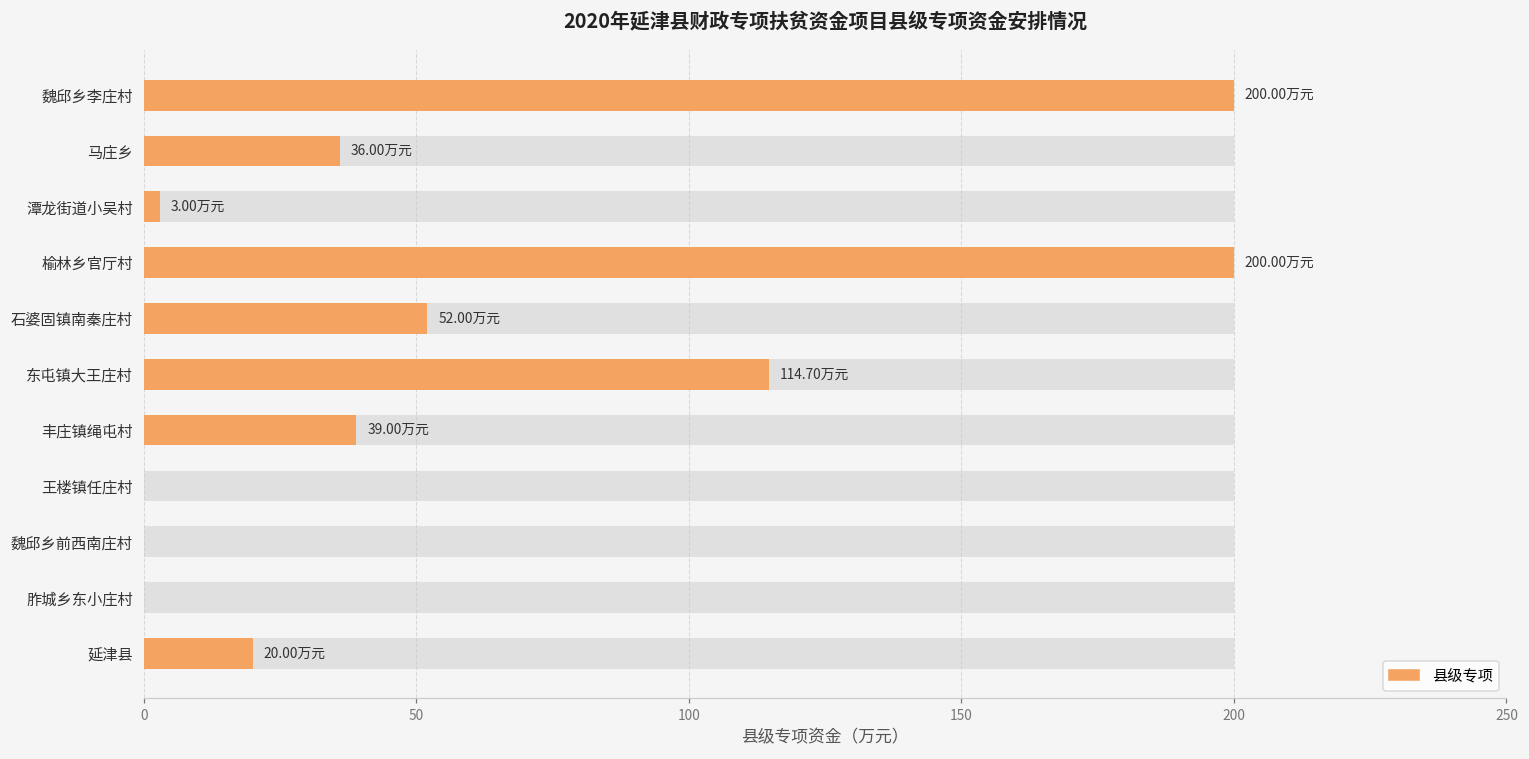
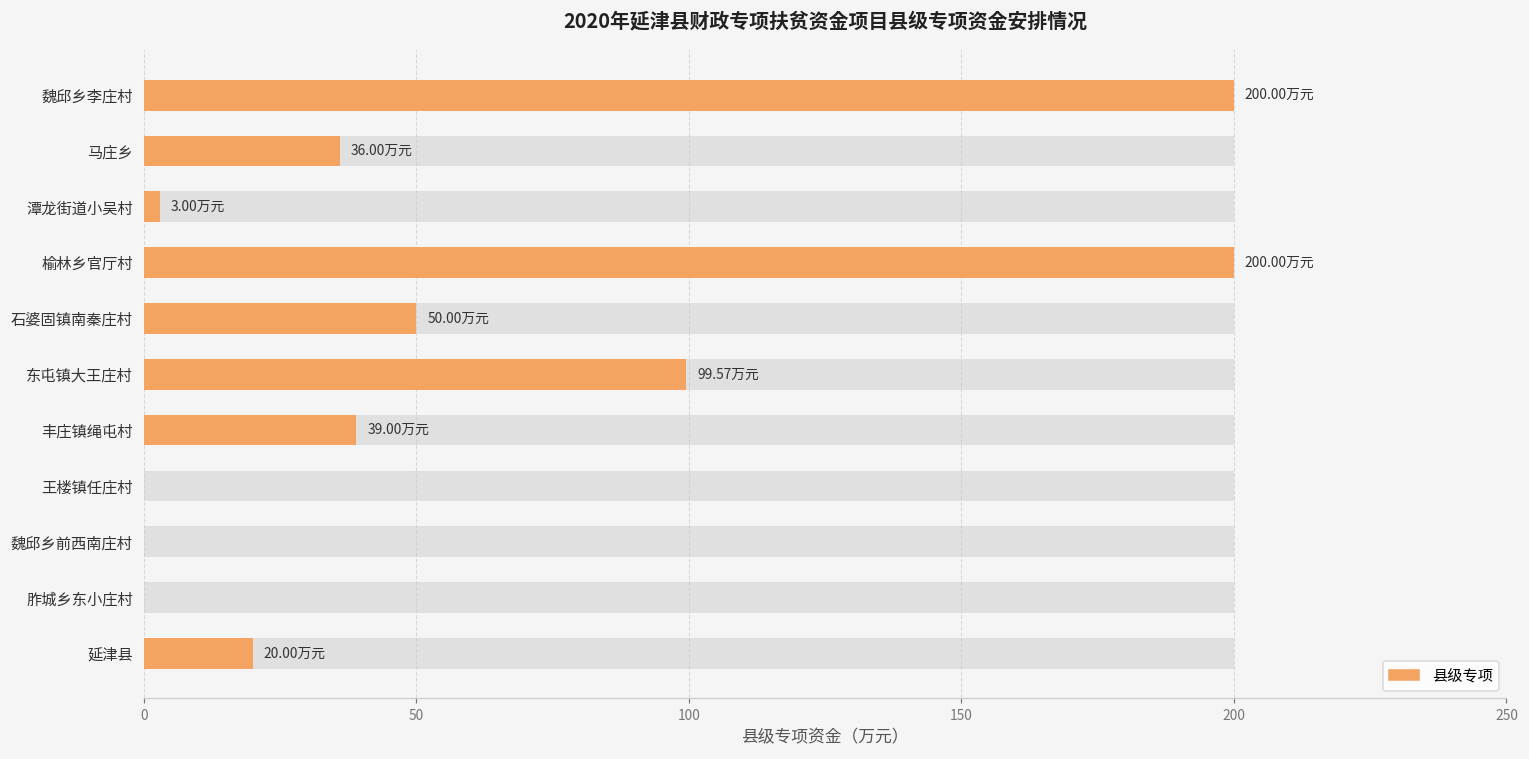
  {
    "县级专项": {
      "魏邱乡李庄村": 200.00,
      "榆林乡官厅村": 200.00,
-     "石婆固镇南秦庄村": 52.00,
-     "东屯镇大王庄村": 114.70
+     "石婆固镇南秦庄村": 50.00,
+     "东屯镇大王庄村": 99.57
    }
  }
